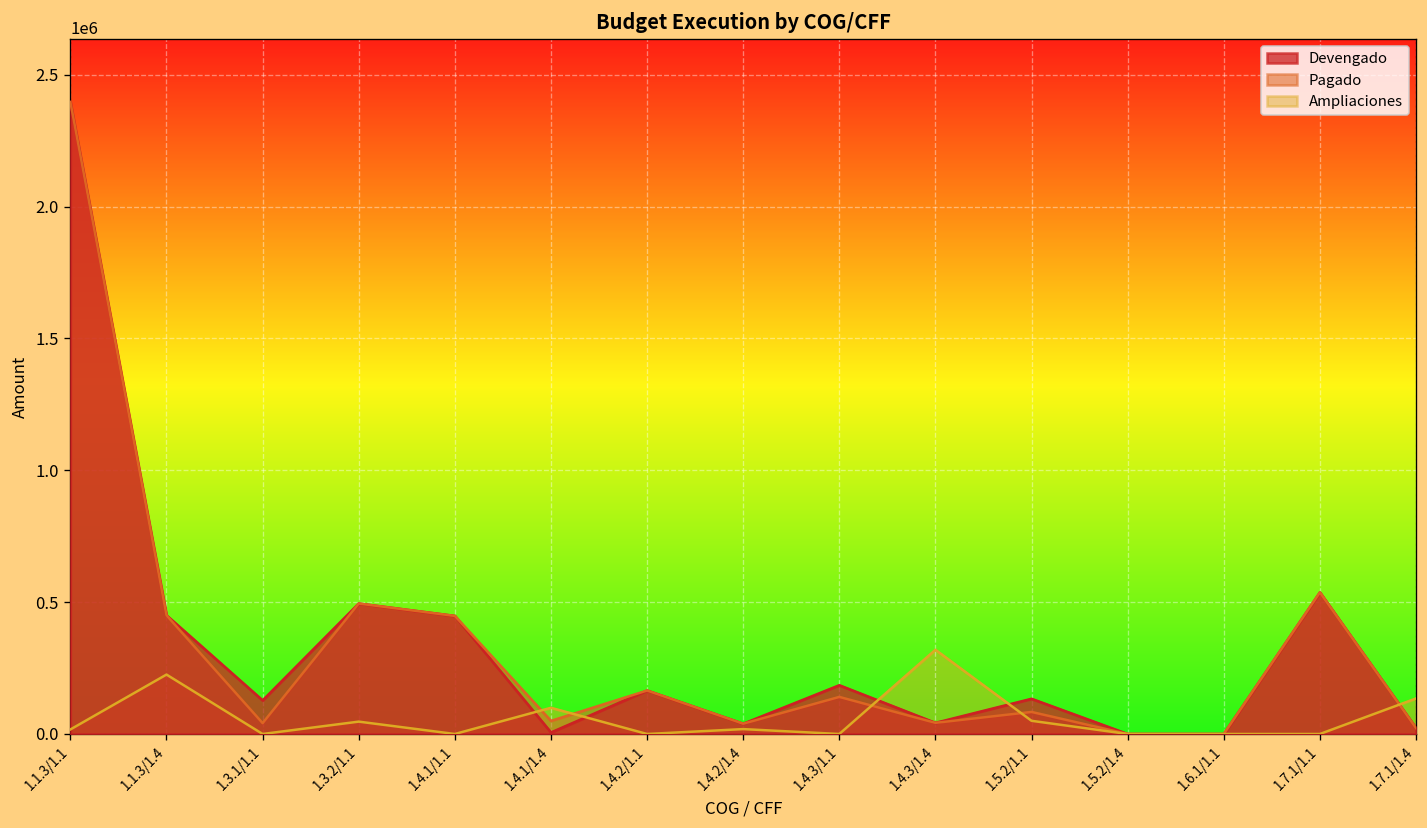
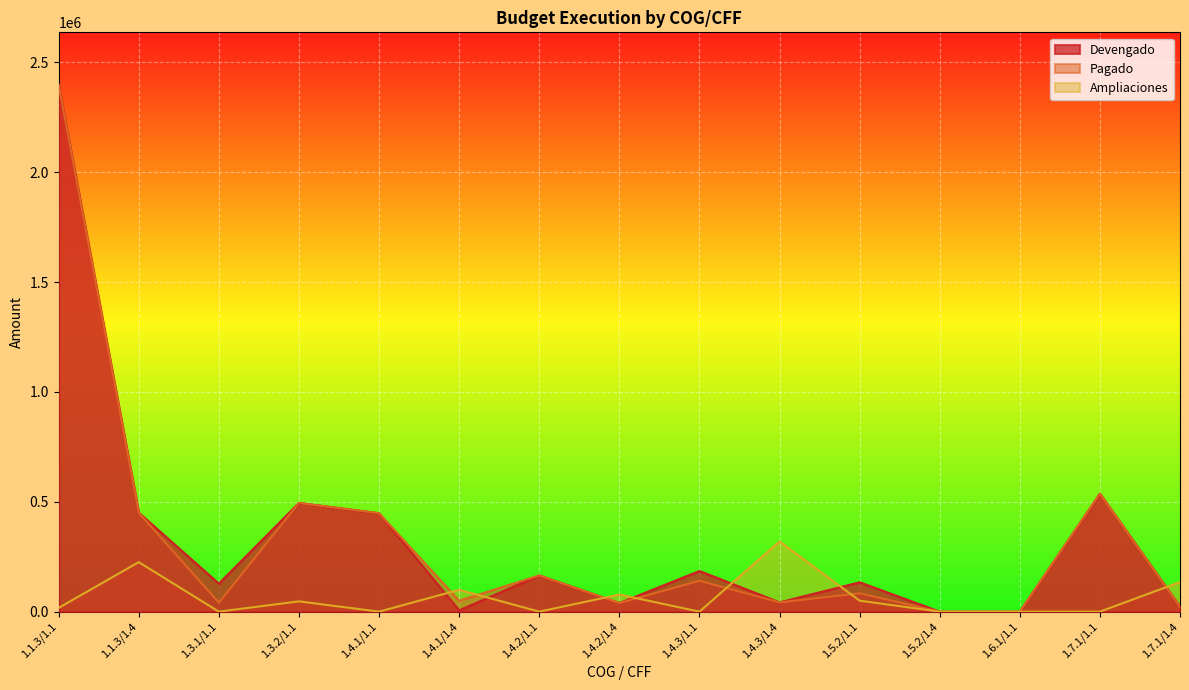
  {
    "Devengado": {
      "1.3.1/1.1": 130000,
      "1.4.1/1.4": 10000,
      "1.4.3/1.1": 180000,
      "1.5.2/1.1": 130000
    },
    "Pagado": {
      "1.3.1/1.1": 40000,
      "1.4.1/1.4": 50000,
      "1.4.3/1.1": 140000,
      "1.5.2/1.1": 80000
    },
    "Ampliaciones": {
      "1.1.3/1.1": 20000,
      "1.1.3/1.4": 230000,
      "1.3.1/1.1": 0,
      "1.3.2/1.1": 50000,
      "1.4.1/1.1": 0,
      "1.4.1/1.4": 100000,
      "1.4.2/1.1": 0,
-     "1.4.2/1.4": 20000,
+     "1.4.2/1.4": 80000,
      "1.4.3/1.1": 0,
      "1.4.3/1.4": 320000,
      "1.5.2/1.1": 50000,
      "1.7.1/1.1": 0,
      "1.7.1/1.4": 130000
    }
  }
